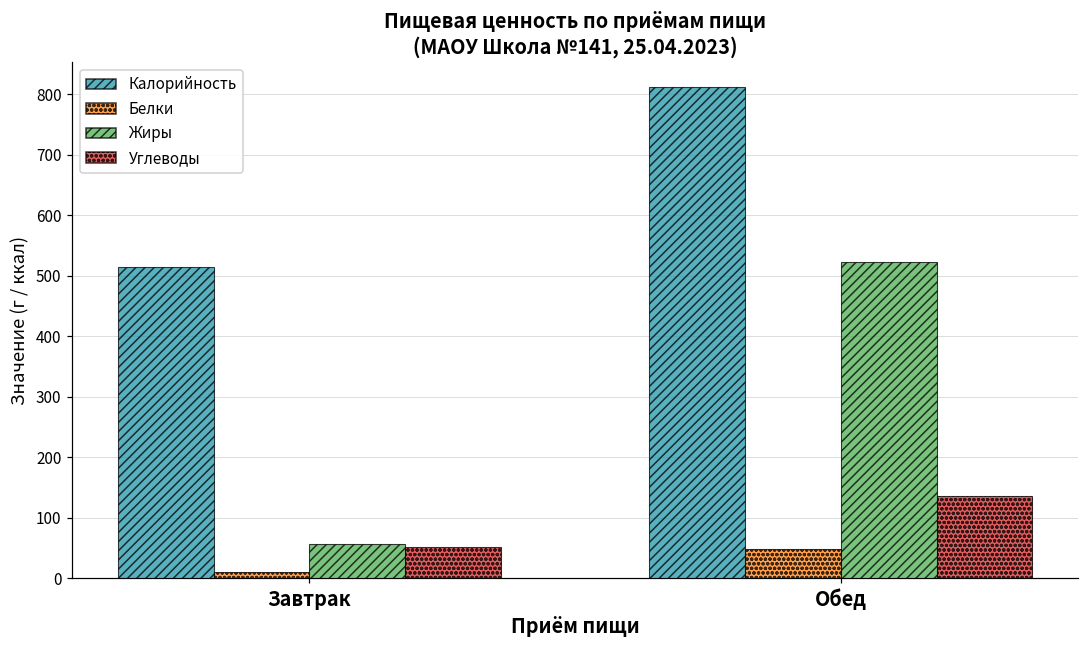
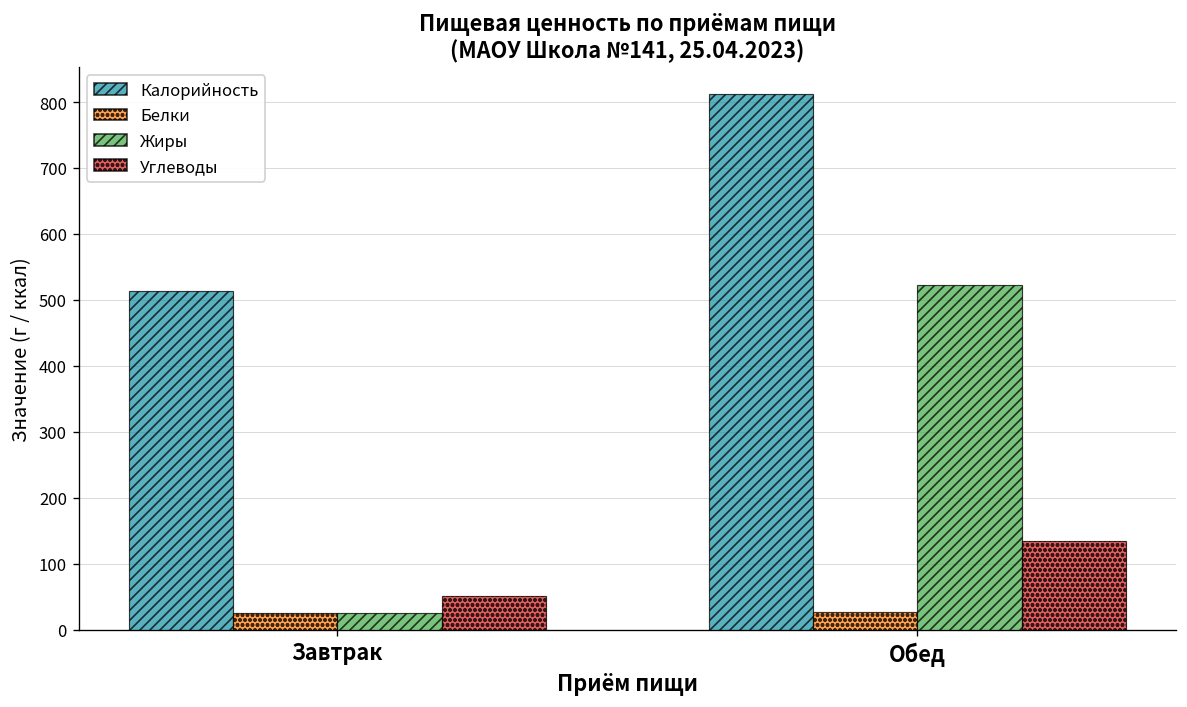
  {
    "Калорийность": {
      "Завтрак": 510,
      "Обед": 810
    },
    "Белки": {
-     "Завтрак": 10,
-     "Обед": 50
+     "Завтрак": 30,
+     "Обед": 30
    },
    "Жиры": {
-     "Завтрак": 60,
+     "Завтрак": 30,
      "Обед": 520
    },
    "Углеводы": {
      "Завтрак": 50,
      "Обед": 130
    }
  }
